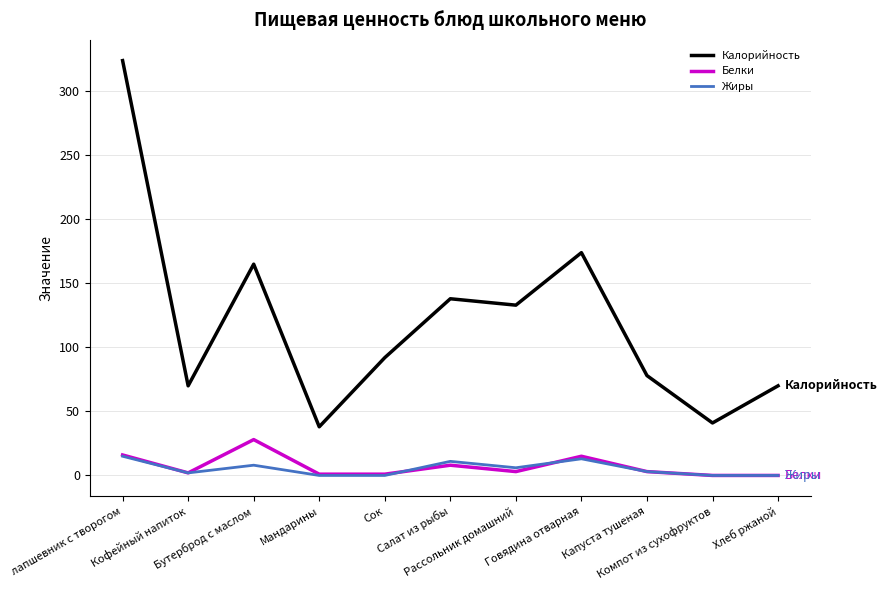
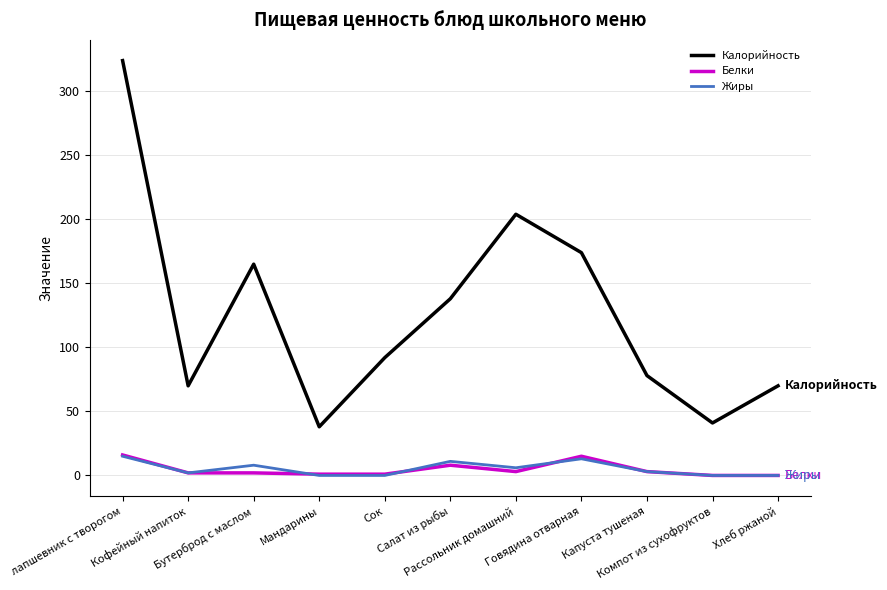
  {
    "Калорийность": {
      "лапшевник с творогом": 324,
      "Кофейный напиток": 70,
      "Бутерброд с маслом": 165,
      "Мандарины": 38,
      "Сок": 92,
      "Салат из рыбы": 138,
-     "Рассольник домашний": 133,
+     "Рассольник домашний": 204,
      "Говядина отварная": 174,
      "Капуста тушеная": 78,
      "Компот из сухофруктов": 41,
      "Хлеб ржаной": 70
    },
    "Белки": {
-     "Бутерброд с маслом": 28,
+     "Бутерброд с маслом": 2,
      "Салат из рыбы": 8,
      "Рассольник домашний": 3,
      "Говядина отварная": 15
    },
    "Жиры": {
      "Бутерброд с маслом": 8,
      "Салат из рыбы": 11,
      "Рассольник домашний": 6,
      "Говядина отварная": 13
    }
  }
